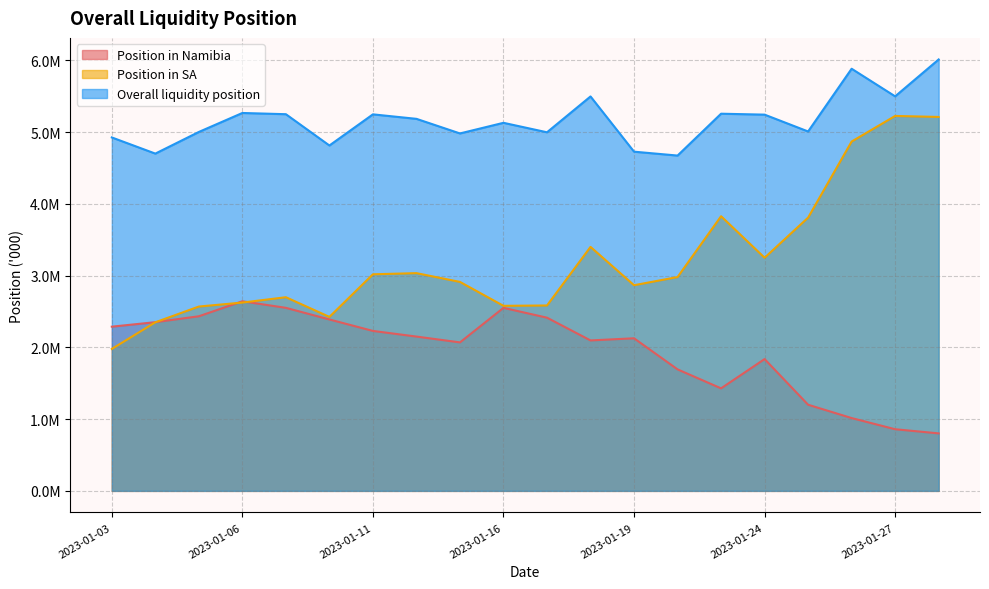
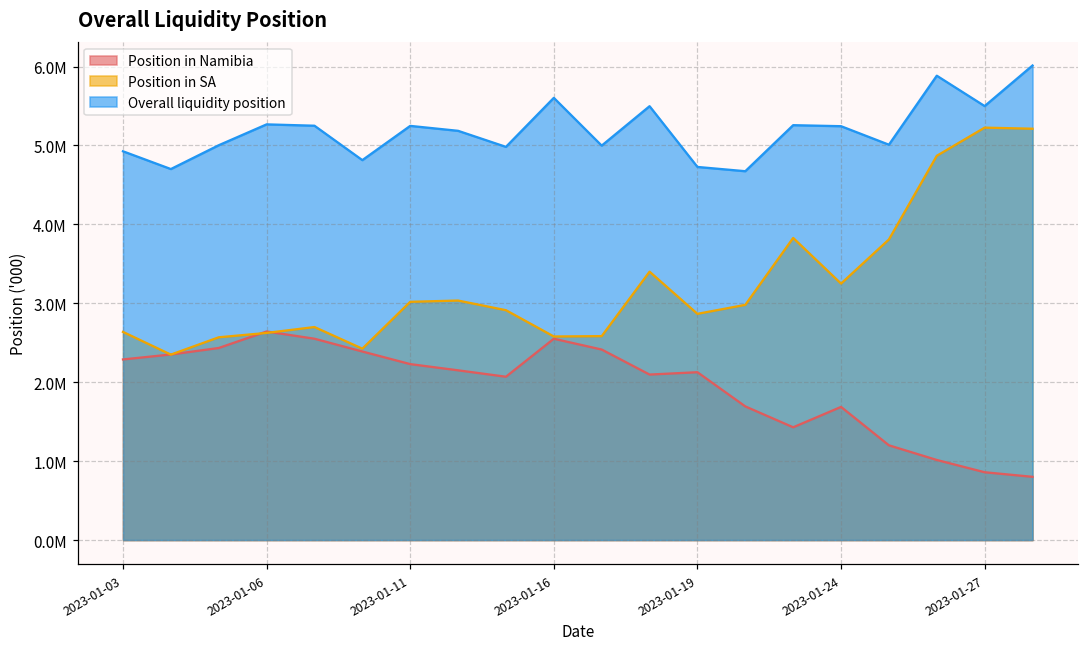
  {
    "Position in Namibia": {
      "2023-01-03": 2300000,
      "2023-01-11": 2200000,
      "2023-01-19": 2100000,
-     "2023-01-24": 1800000,
+     "2023-01-24": 1700000,
      "2023-01-27": 900000
    },
    "Position in SA": {
-     "2023-01-03": 2000000,
+     "2023-01-03": 2600000,
      "2023-01-11": 3000000,
      "2023-01-19": 2900000,
      "2023-01-24": 3200000,
      "2023-01-27": 5200000
    },
    "Overall liquidity position": {
      "2023-01-03": 4900000,
      "2023-01-06": 5300000,
      "2023-01-11": 5200000,
-     "2023-01-16": 5100000,
+     "2023-01-16": 5600000,
      "2023-01-19": 4700000,
      "2023-01-24": 5200000,
      "2023-01-27": 5500000
    }
  }
